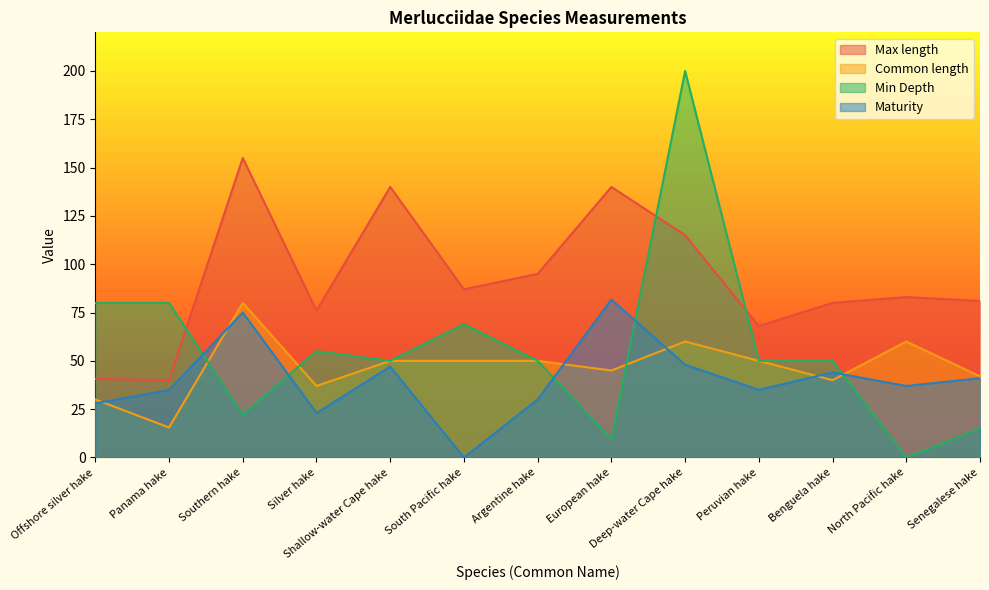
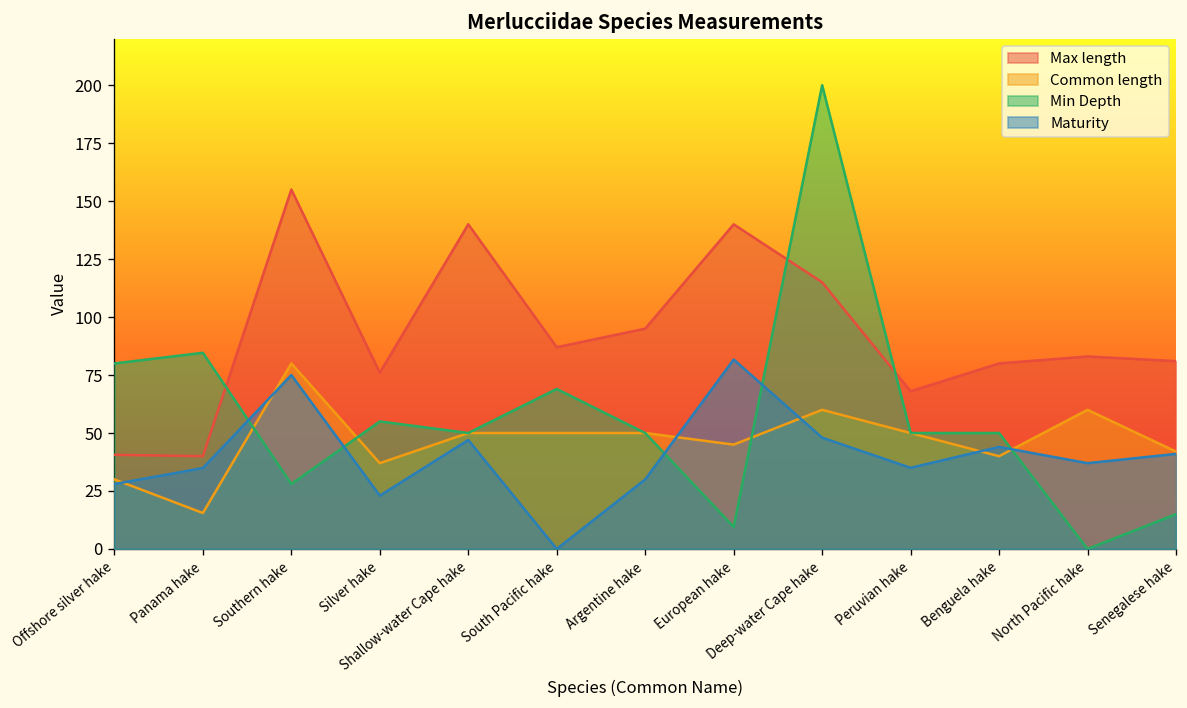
  {
    "Max length": {
      "Offshore silver hake": 41,
      "Panama hake": 40,
      "Southern hake": 155,
      "Silver hake": 76,
      "Shallow-water Cape hake": 140,
      "South Pacific hake": 87,
      "Argentine hake": 95,
      "European hake": 140,
      "Deep-water Cape hake": 115,
      "Peruvian hake": 68,
      "Benguela hake": 80,
      "North Pacific hake": 83,
      "Senegalese hake": 81
    },
    "Common length": {
      "Offshore silver hake": 30,
      "Panama hake": 16,
      "Southern hake": 80,
      "Silver hake": 37,
      "South Pacific hake": 50,
      "European hake": 45,
      "Deep-water Cape hake": 60,
      "Benguela hake": 40,
      "North Pacific hake": 60
    },
    "Min Depth": {
      "Offshore silver hake": 80,
-     "Panama hake": 80,
-     "Southern hake": 22,
+     "Panama hake": 85,
+     "Southern hake": 28,
      "Silver hake": 55,
      "South Pacific hake": 69,
      "European hake": 10,
      "Deep-water Cape hake": 200,
      "Benguela hake": 50,
      "North Pacific hake": 0,
      "Senegalese hake": 15
    },
    "Maturity": {
      "Offshore silver hake": 28,
      "Panama hake": 35,
      "Southern hake": 75,
      "Silver hake": 23,
      "Shallow-water Cape hake": 47,
      "South Pacific hake": 0,
      "Argentine hake": 30,
      "European hake": 82,
      "Deep-water Cape hake": 48,
      "Peruvian hake": 35,
      "Benguela hake": 44,
      "North Pacific hake": 37
    }
  }
